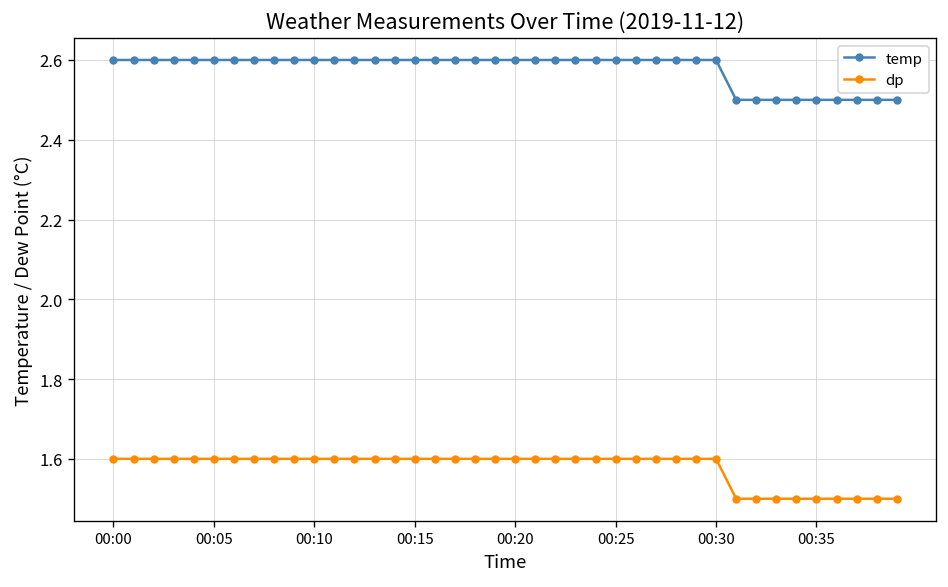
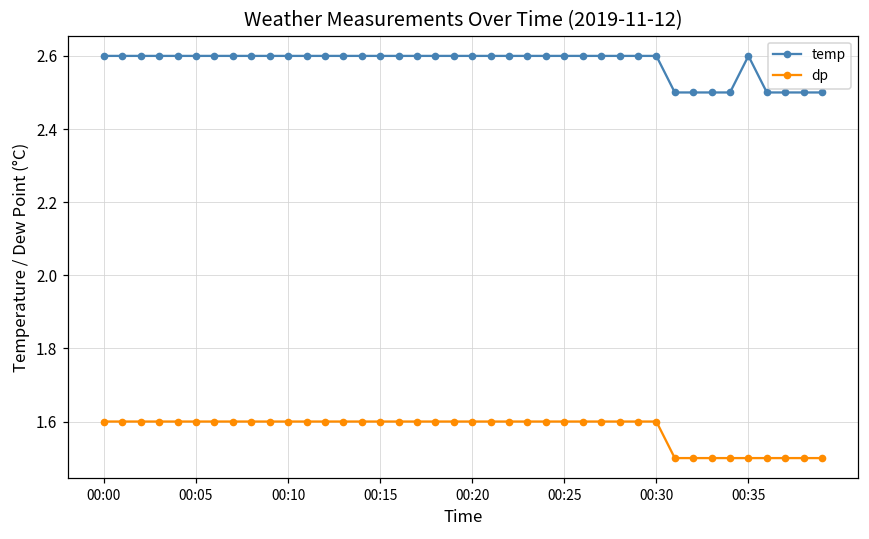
  {
    "temp": {
      "00:00": 2.6,
      "00:05": 2.6,
      "00:10": 2.6,
      "00:15": 2.6,
      "00:20": 2.6,
      "00:25": 2.6,
      "00:30": 2.6,
-     "00:35": 2.5
+     "00:35": 2.6
    },
    "dp": {
      "00:00": 1.6,
      "00:05": 1.6,
      "00:10": 1.6,
      "00:15": 1.6,
      "00:20": 1.6,
      "00:25": 1.6,
      "00:30": 1.6,
      "00:35": 1.5
    }
  }
